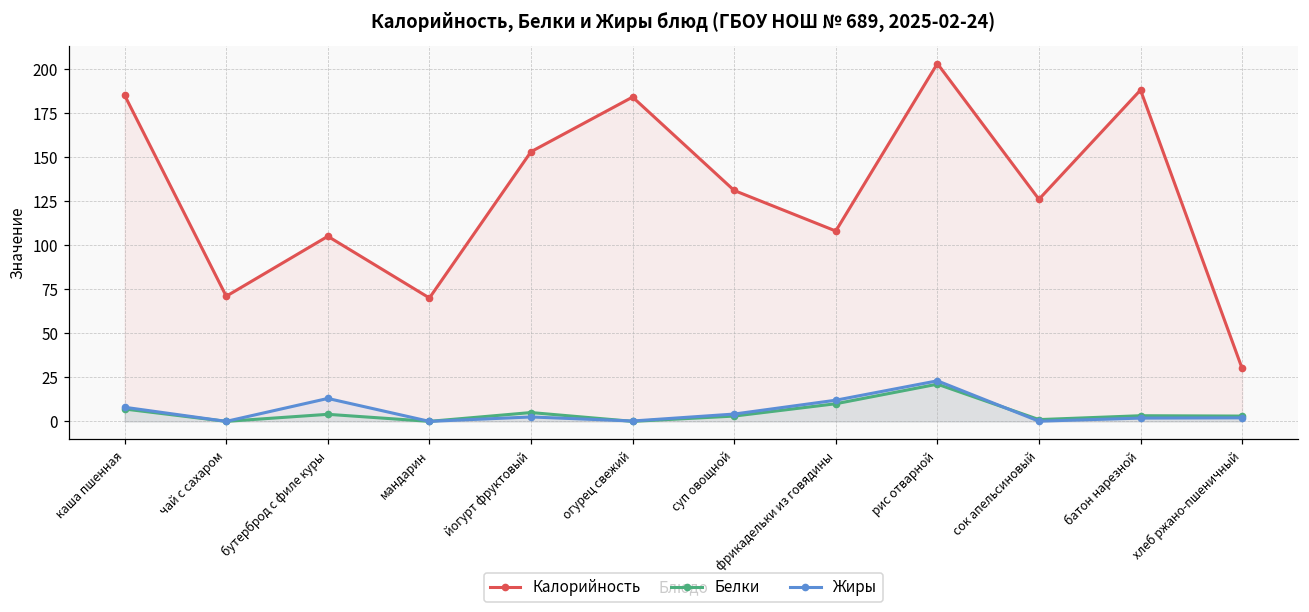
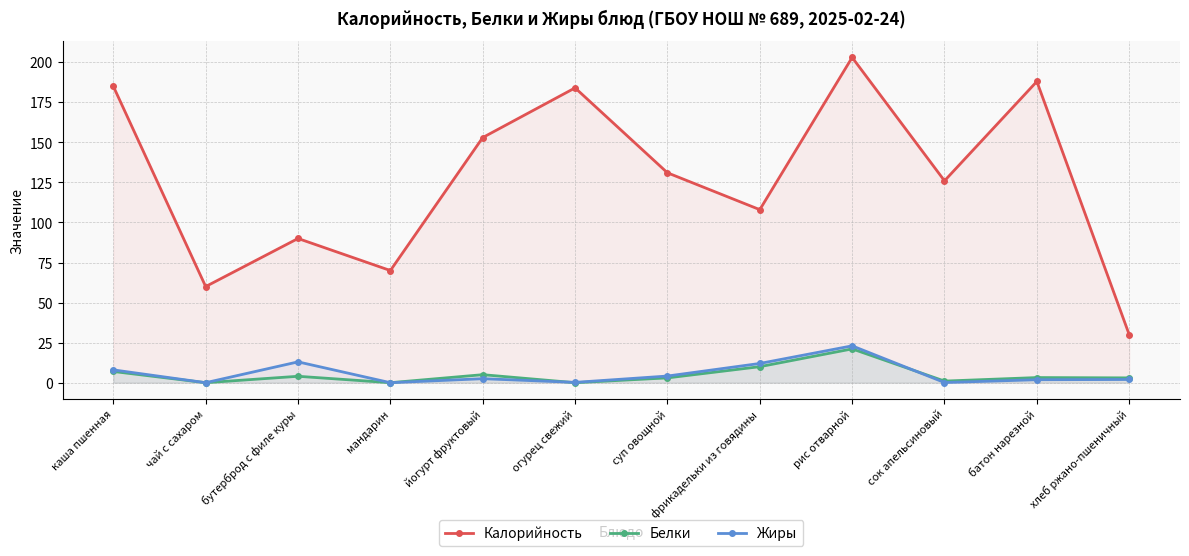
  {
    "Калорийность": {
      "каша пшенная": 185,
-     "чай с сахаром": 71,
-     "бутерброд с филе куры": 105,
+     "чай с сахаром": 60,
+     "бутерброд с филе куры": 90,
      "мандарин": 70,
      "йогурт фруктовый": 153,
      "огурец свежий": 184,
      "суп овощной": 131,
      "фрикадельки из говядины": 108,
      "рис отварной": 203,
      "сок апельсиновый": 126,
      "батон нарезной": 188,
      "хлеб ржано-пшеничный": 30
    },
    "Белки": {
      "бутерброд с филе куры": 4,
      "йогурт фруктовый": 5,
      "фрикадельки из говядины": 10,
      "рис отварной": 21
    },
    "Жиры": {
      "бутерброд с филе куры": 13,
      "йогурт фруктовый": 3,
      "фрикадельки из говядины": 12,
      "рис отварной": 23
    }
  }
